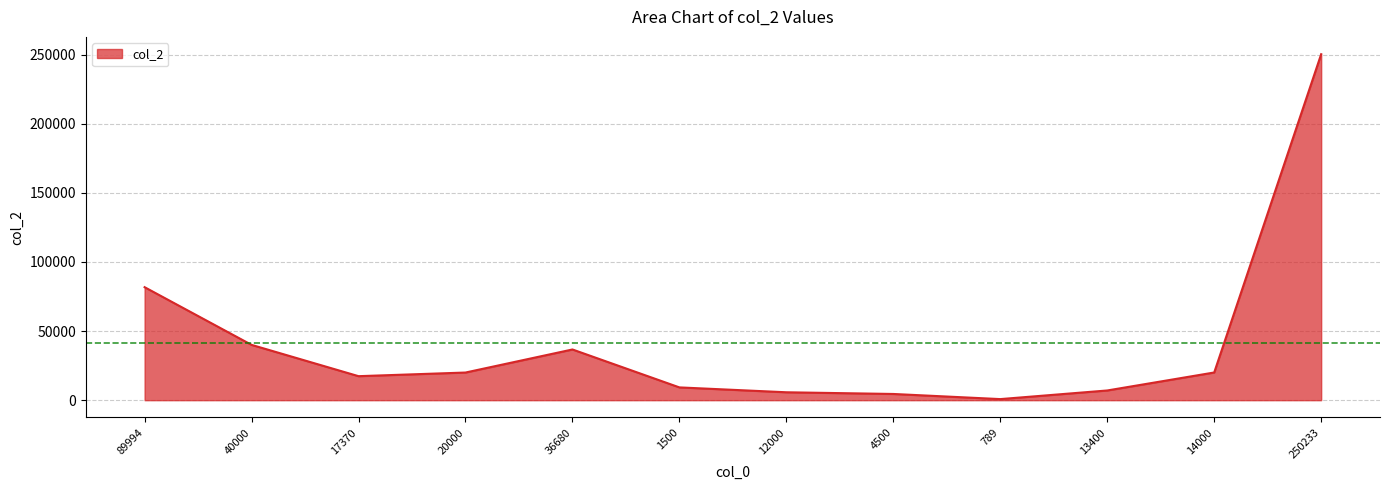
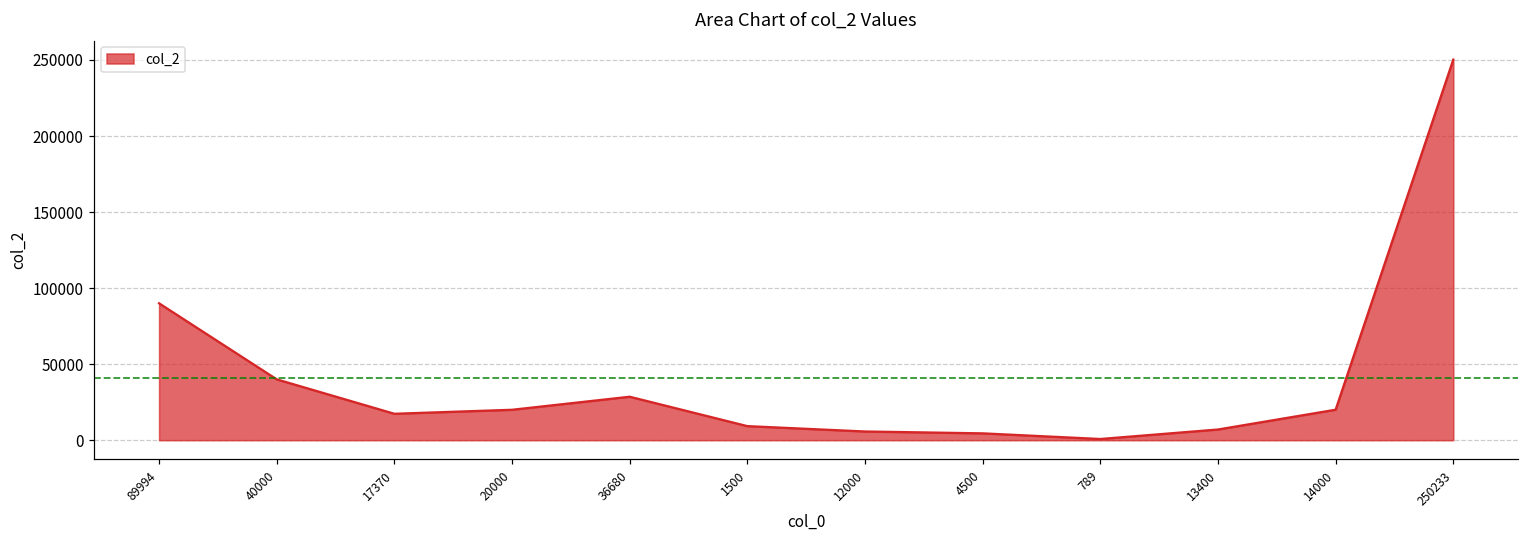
  {
-   "89994": 82000,
+   "89994": 90000,
    "40000": 40000,
    "17370": 17000,
    "20000": 20000,
-   "36680": 37000,
+   "36680": 29000,
    "1500": 9000,
    "12000": 6000,
    "4500": 5000,
    "789": 1000,
    "13400": 7000,
    "14000": 20000,
    "250233": 250000
  }
